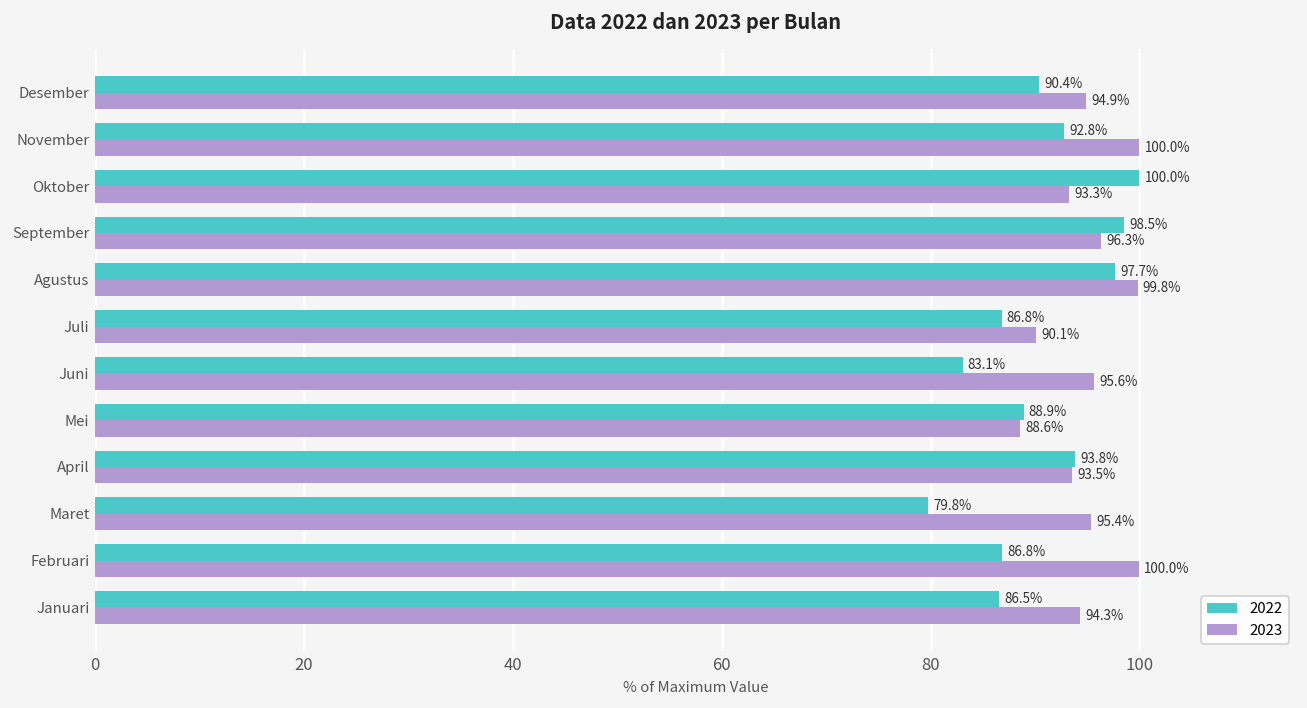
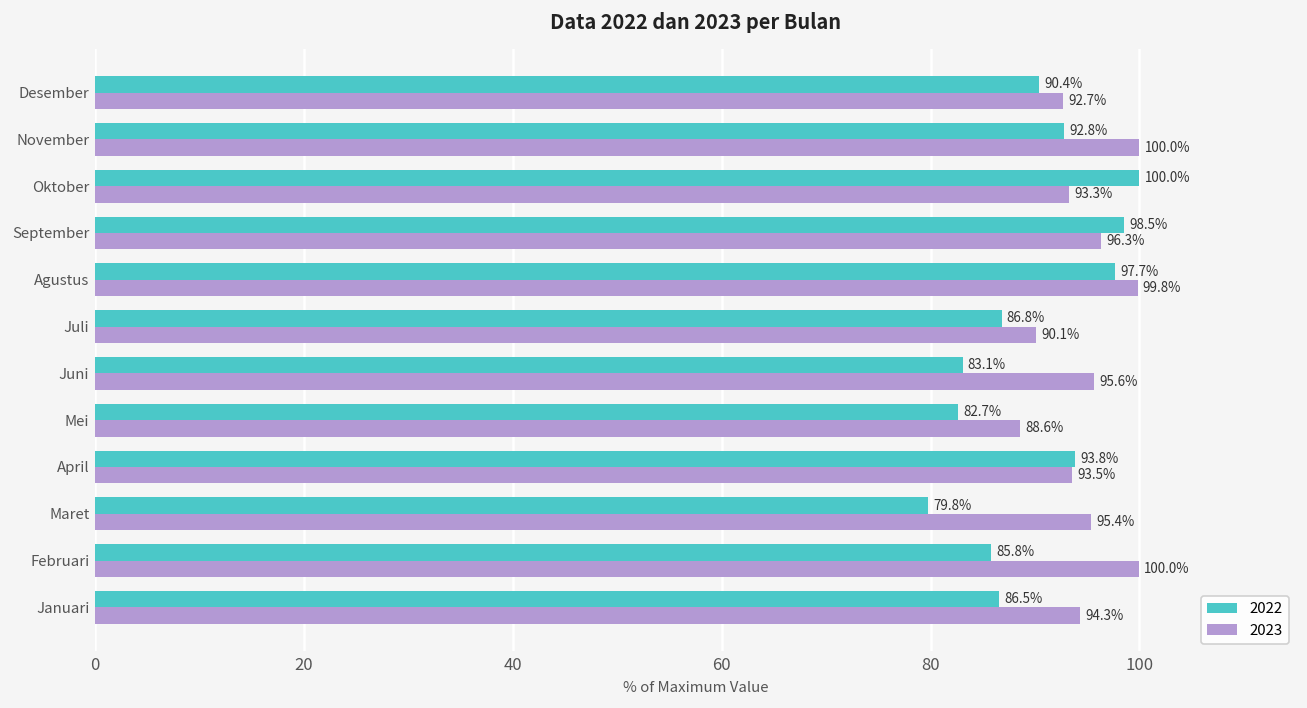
  {
    "2022": {
      "Desember": "90.4%",
      "November": "92.8%",
      "Oktober": "100.0%",
      "September": "98.5%",
      "Agustus": "97.7%",
      "Juli": "86.8%",
      "Juni": "83.1%",
-     "Mei": "88.9%",
+     "Mei": "82.7%",
      "April": "93.8%",
      "Maret": "79.8%",
-     "Februari": "86.8%",
+     "Februari": "85.8%",
      "Januari": "86.5%"
    },
    "2023": {
-     "Desember": "94.9%",
+     "Desember": "92.7%",
      "November": "100.0%",
      "Oktober": "93.3%",
      "September": "96.3%",
      "Agustus": "99.8%",
      "Juli": "90.1%",
      "Juni": "95.6%",
      "Mei": "88.6%",
      "April": "93.5%",
      "Maret": "95.4%",
      "Februari": "100.0%",
      "Januari": "94.3%"
    }
  }
